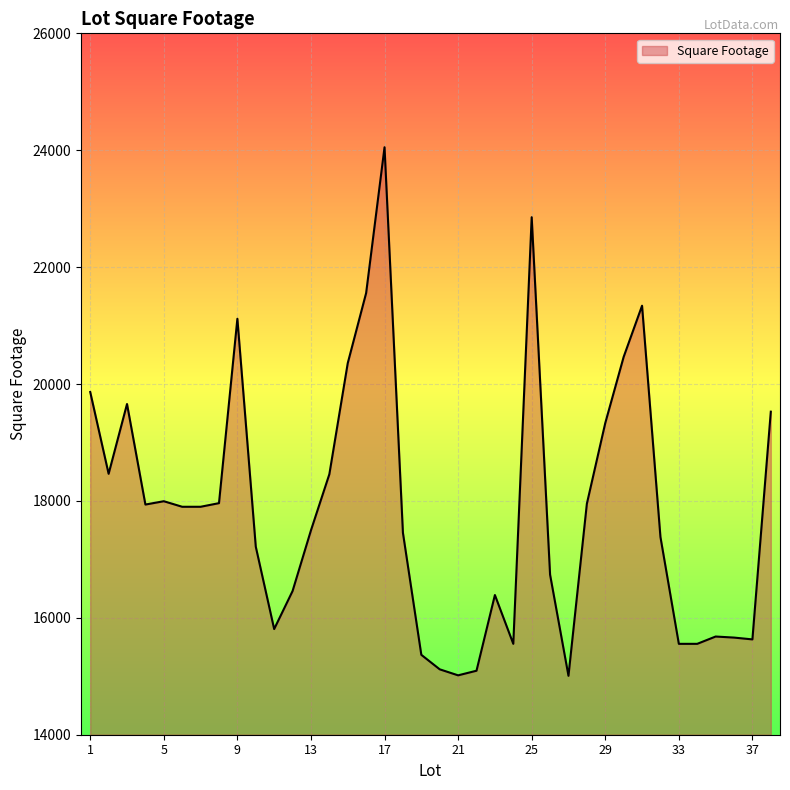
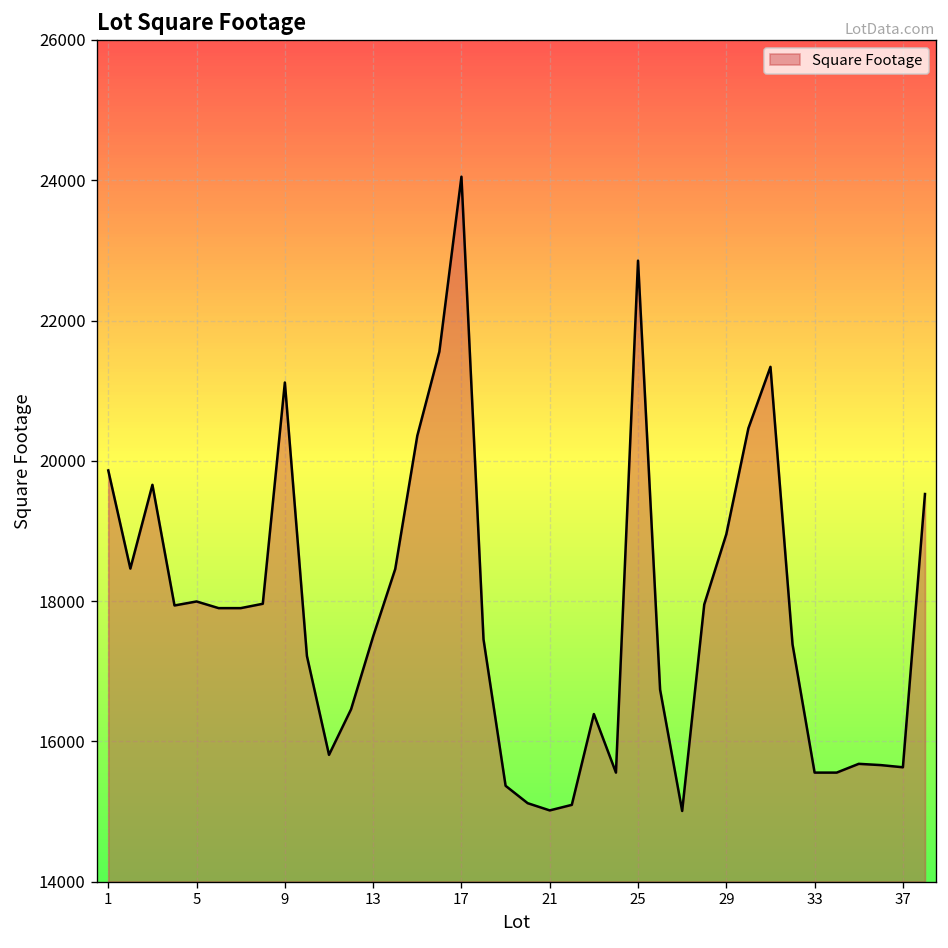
  {
    "1": 19900,
    "5": 18000,
    "9": 21100,
    "13": 17500,
    "17": 24100,
    "21": 15000,
    "25": 22900,
-   "29": 19300,
+   "29": 19000,
    "33": 15600,
    "37": 15600
  }
